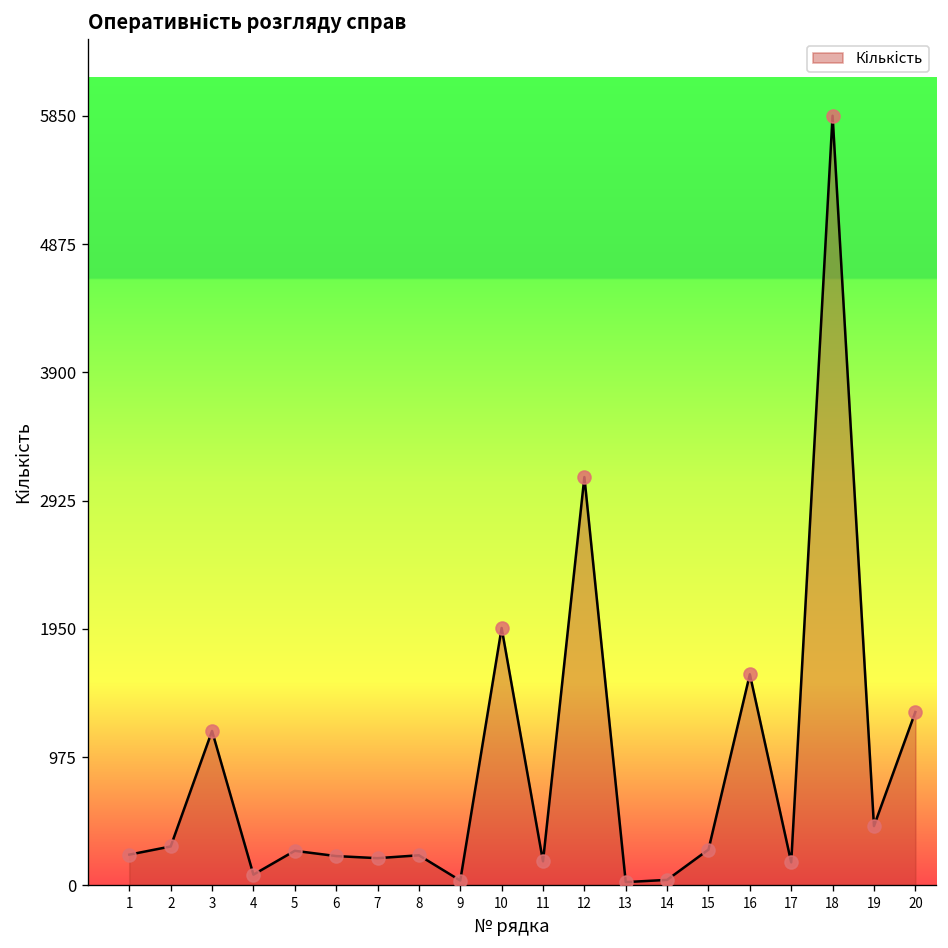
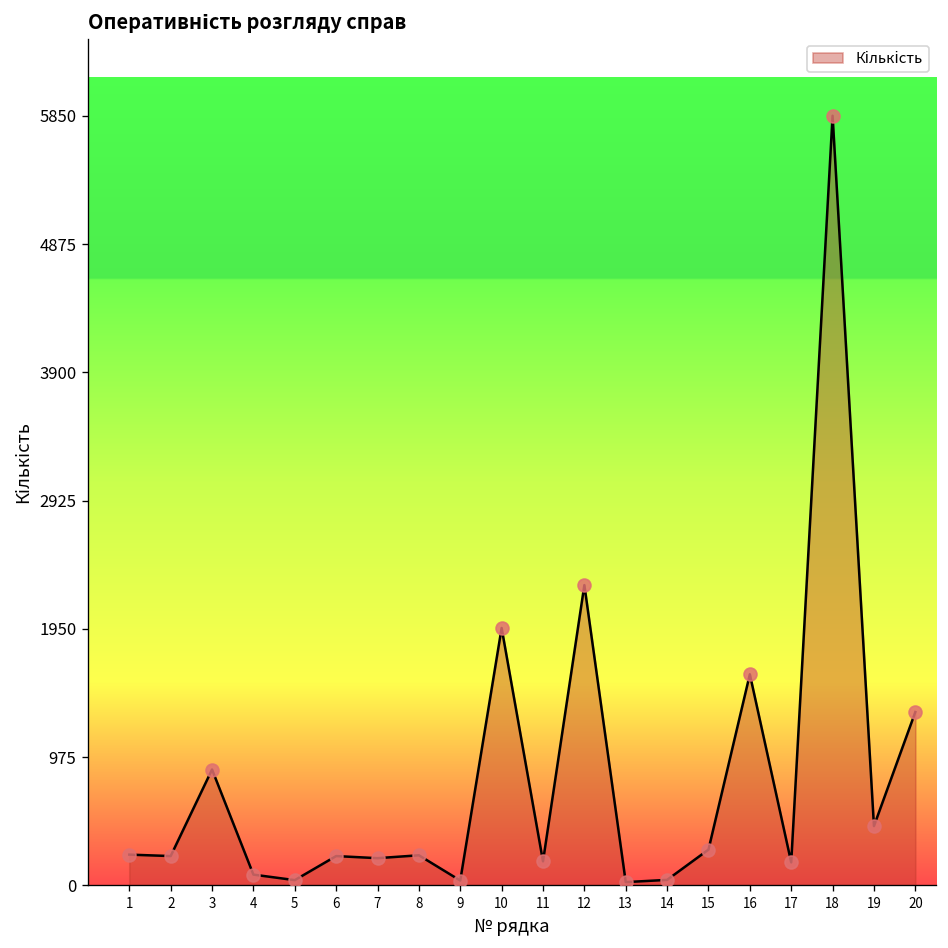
  {
    "1": 230,
-   "2": 300,
-   "3": 1170,
+   "2": 220,
+   "3": 880,
    "4": 80,
-   "5": 260,
+   "5": 40,
    "6": 220,
    "7": 210,
    "8": 230,
    "9": 40,
    "10": 1960,
    "11": 180,
-   "12": 3100,
+   "12": 2280,
    "13": 20,
    "14": 40,
    "15": 270,
    "16": 1600,
    "17": 170,
    "18": 5850,
    "19": 450,
    "20": 1320
  }
